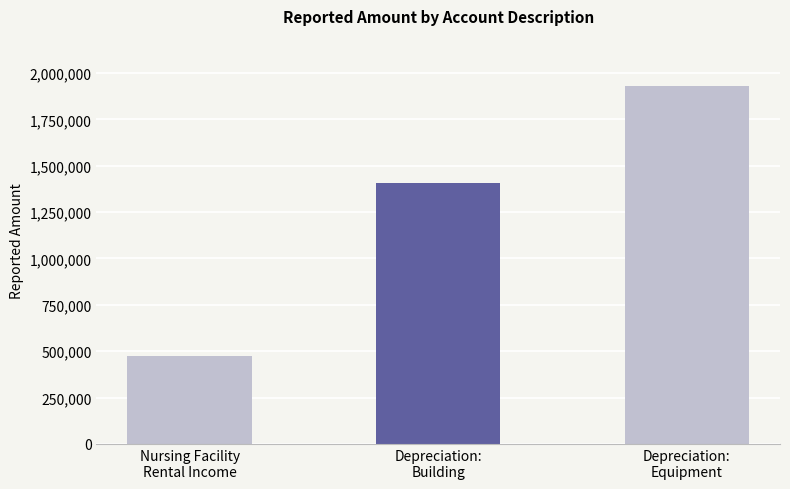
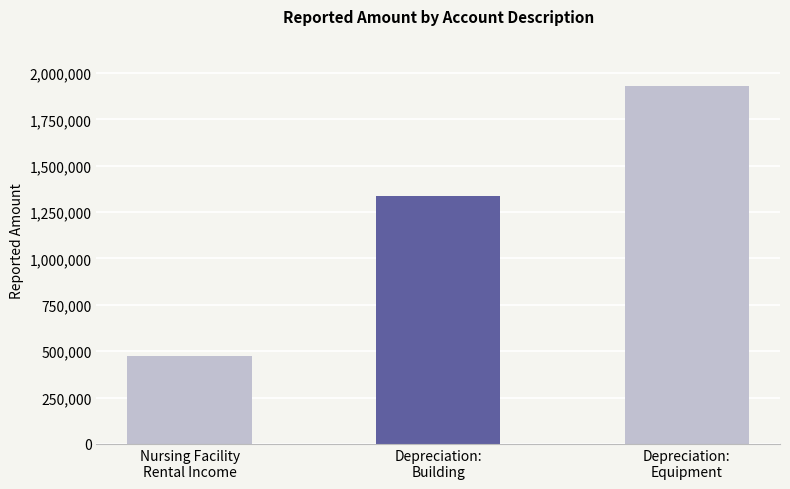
  {
    "Nursing Facility Rental Income": "480,000",
-   "Depreciation: Building": "1,410,000",
+   "Depreciation: Building": "1,340,000",
    "Depreciation: Equipment": "1,930,000"
  }
